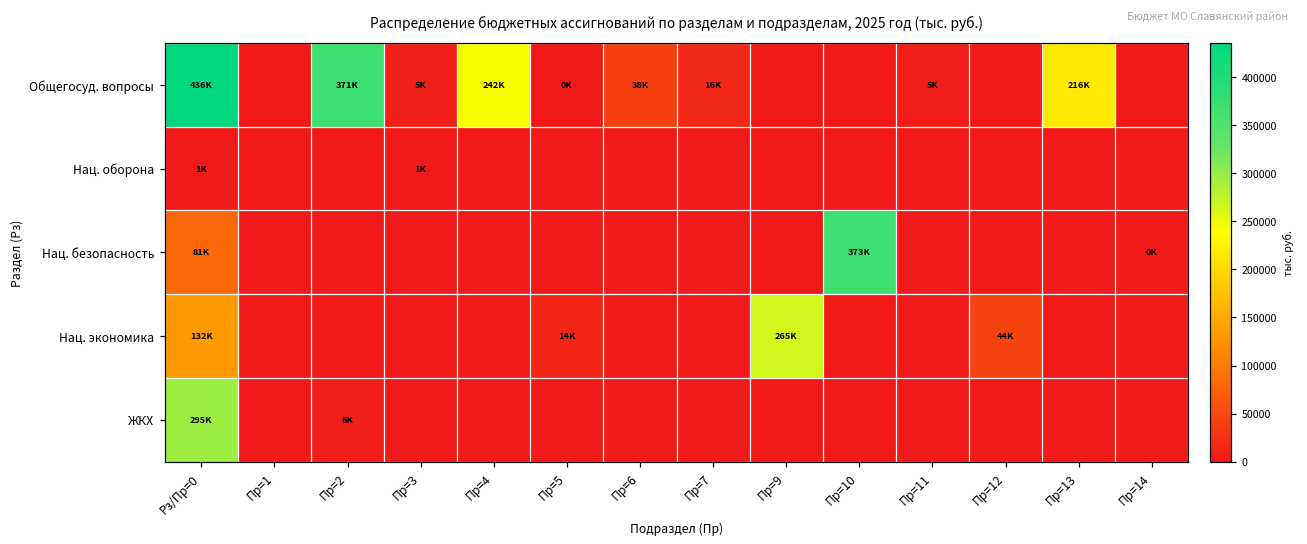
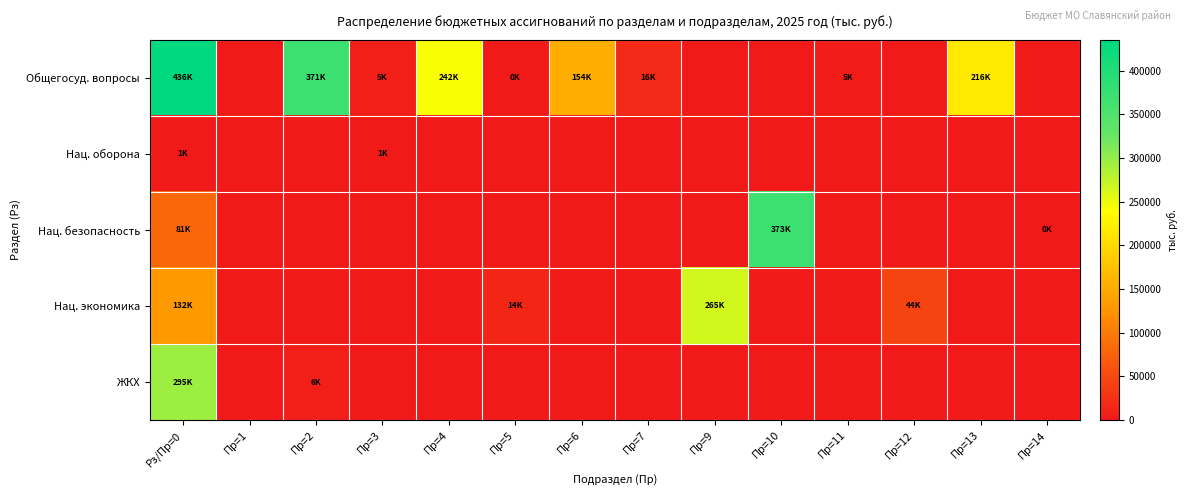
  {
    "Общегосуд. вопросы": {
      "Рз/Пр=0": "436K",
      "Пр=2": "371K",
      "Пр=3": "5K",
      "Пр=4": "242K",
      "Пр=5": "0K",
-     "Пр=6": "38K",
+     "Пр=6": "154K",
      "Пр=7": "16K",
      "Пр=11": "5K",
      "Пр=13": "216K"
    },
    "Нац. оборона": {
      "Рз/Пр=0": "1K",
      "Пр=3": "1K"
    },
    "Нац. безопасность": {
      "Рз/Пр=0": "81K",
      "Пр=10": "373K",
      "Пр=14": "0K"
    },
    "Нац. экономика": {
      "Рз/Пр=0": "132K",
      "Пр=5": "14K",
      "Пр=9": "265K",
      "Пр=12": "44K"
    },
    "ЖКХ": {
      "Рз/Пр=0": "295K",
      "Пр=2": "6K"
    }
  }
